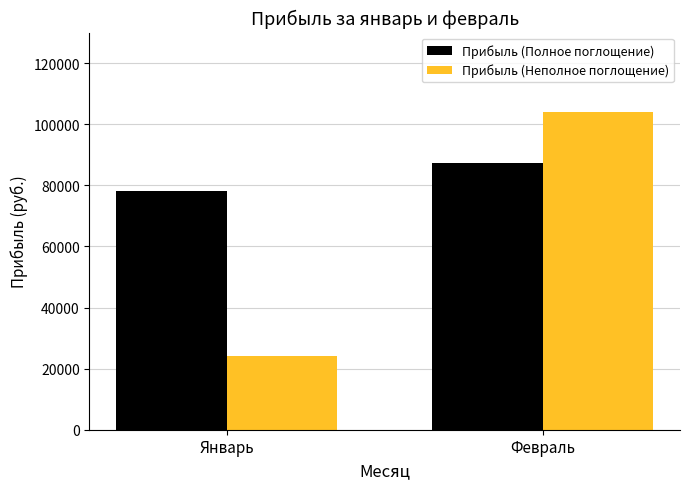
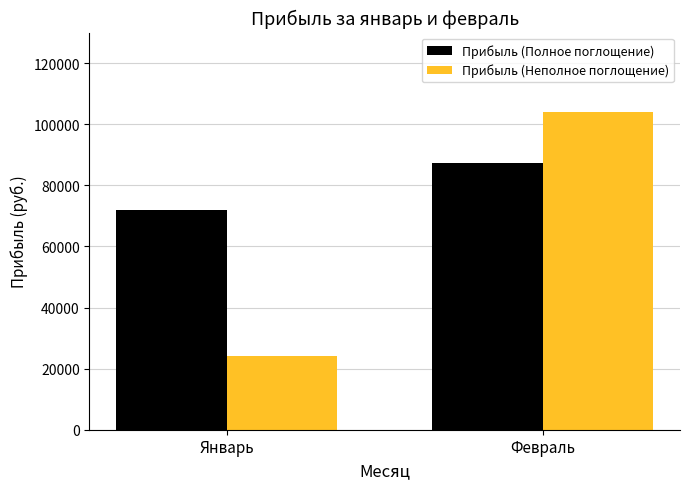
  {
    "Прибыль (Полное поглощение)": {
-     "Январь": 78000,
+     "Январь": 72000,
      "Февраль": 87000
    },
    "Прибыль (Неполное поглощение)": {
      "Январь": 24000,
      "Февраль": 104000
    }
  }
